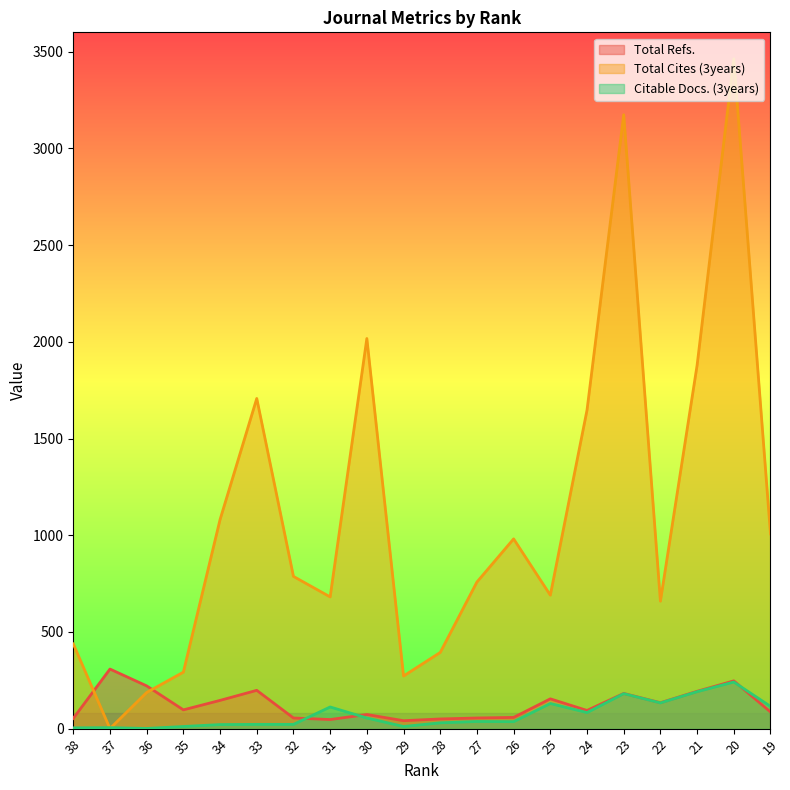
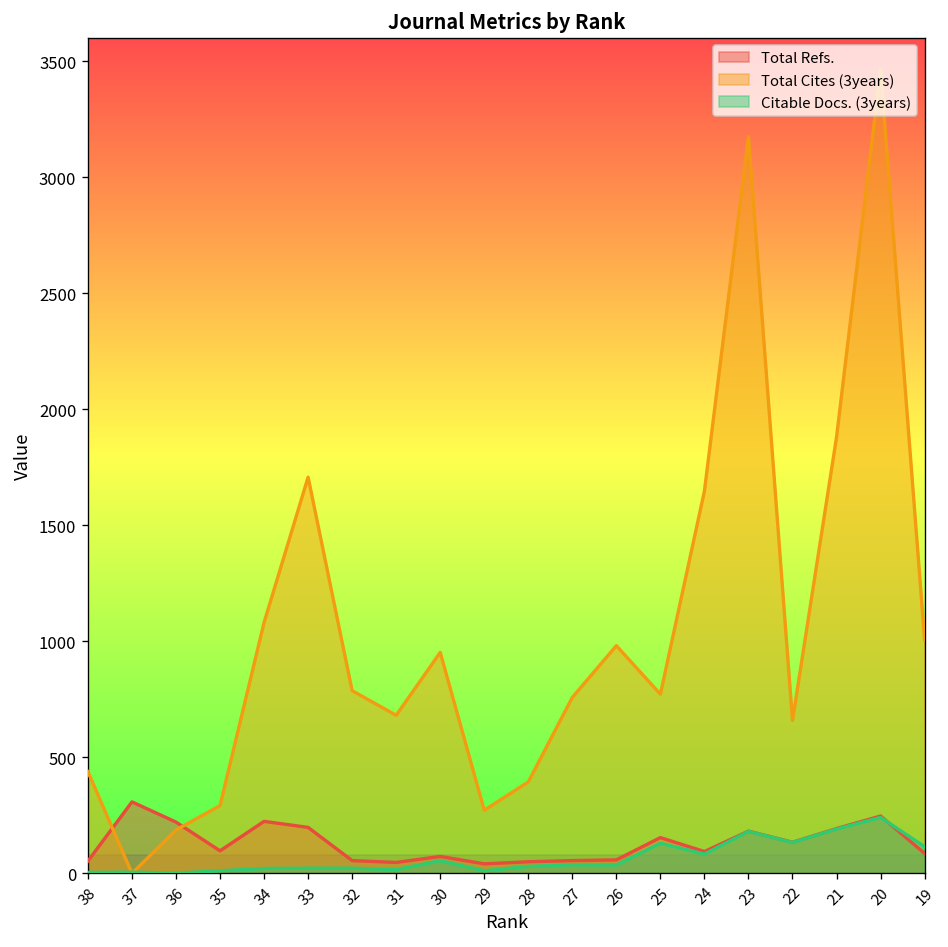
  {
    "Total Refs.": {
      "38": 50,
      "37": 310,
      "36": 220,
      "35": 100,
-     "34": 150,
+     "34": 220,
      "33": 200,
      "32": 60,
      "31": 50,
      "30": 70,
      "29": 40,
      "28": 50,
      "27": 60,
      "26": 60,
      "25": 150,
      "19": 90
    },
    "Total Cites (3years)": {
      "38": 440,
      "36": 190,
      "35": 290,
      "34": 1080,
      "33": 1710,
      "32": 790,
      "31": 680,
-     "30": 2020,
+     "30": 950,
      "29": 270,
      "28": 390,
      "27": 760,
      "26": 980,
-     "25": 690,
+     "25": 770,
      "24": 1650,
      "23": 3170,
      "22": 660,
      "21": 1880,
      "19": 1010
    },
    "Citable Docs. (3years)": {
      "38": 0,
      "36": 0,
      "35": 10,
      "34": 20,
      "33": 20,
      "32": 20,
-     "31": 110,
+     "31": 20,
      "30": 60,
      "29": 10,
      "28": 30,
      "27": 40,
      "26": 40,
      "25": 130,
      "19": 120
    }
  }
